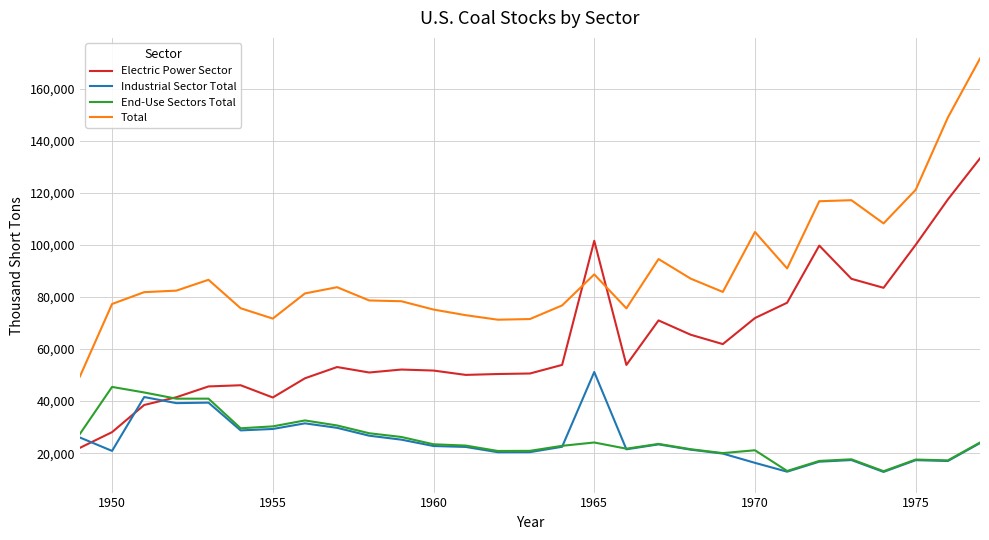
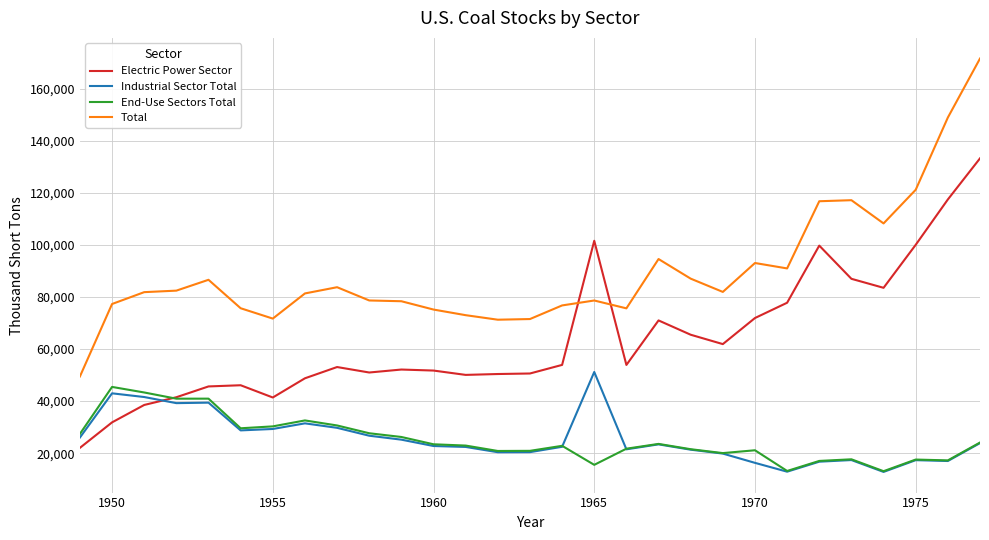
  {
    "Electric Power Sector": {
-     "1950": "28,000",
+     "1950": "32,000",
      "1955": "41,000",
      "1960": "52,000",
      "1965": "102,000",
      "1970": "72,000",
      "1975": "100,000"
    },
    "Industrial Sector Total": {
-     "1950": "21,000",
+     "1950": "43,000",
      "1955": "29,000",
      "1965": "51,000",
      "1970": "16,000"
    },
    "End-Use Sectors Total": {
      "1950": "45,000",
      "1955": "30,000",
-     "1965": "24,000",
+     "1965": "16,000",
      "1970": "21,000"
    },
    "Total": {
      "1950": "77,000",
      "1955": "72,000",
      "1960": "75,000",
-     "1965": "89,000",
-     "1970": "105,000",
+     "1965": "79,000",
+     "1970": "93,000",
      "1975": "121,000"
    }
  }
